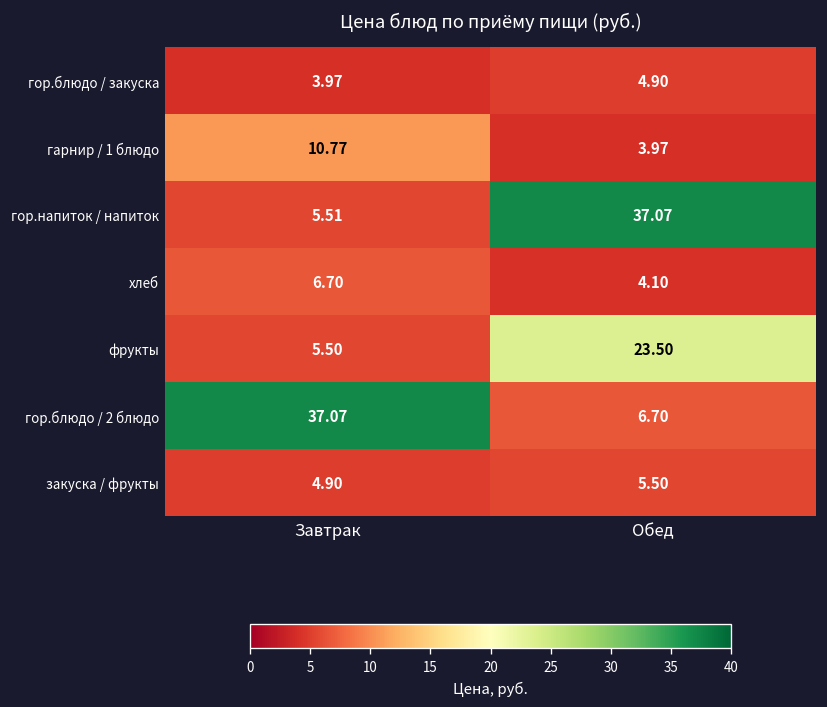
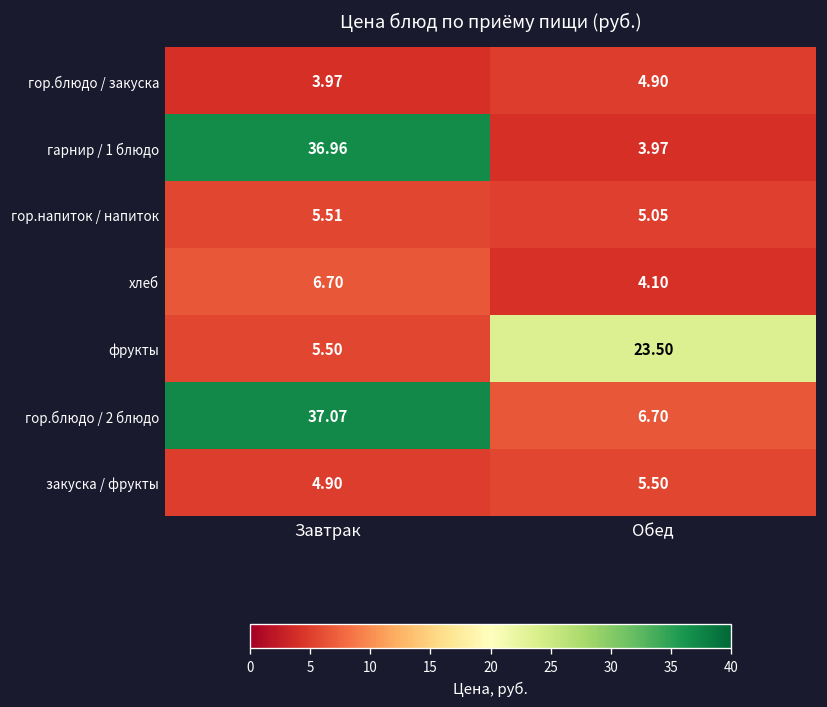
  {
    "гор.блюдо / закуска": {
      "Завтрак": 3.97,
      "Обед": 4.90
    },
    "гарнир / 1 блюдо": {
-     "Завтрак": 10.77,
+     "Завтрак": 36.96,
      "Обед": 3.97
    },
    "гор.напиток / напиток": {
      "Завтрак": 5.51,
-     "Обед": 37.07
+     "Обед": 5.05
    },
    "хлеб": {
      "Завтрак": 6.70,
      "Обед": 4.10
    },
    "фрукты": {
      "Завтрак": 5.50,
      "Обед": 23.50
    },
    "гор.блюдо / 2 блюдо": {
      "Завтрак": 37.07,
      "Обед": 6.70
    },
    "закуска / фрукты": {
      "Завтрак": 4.90,
      "Обед": 5.50
    }
  }
